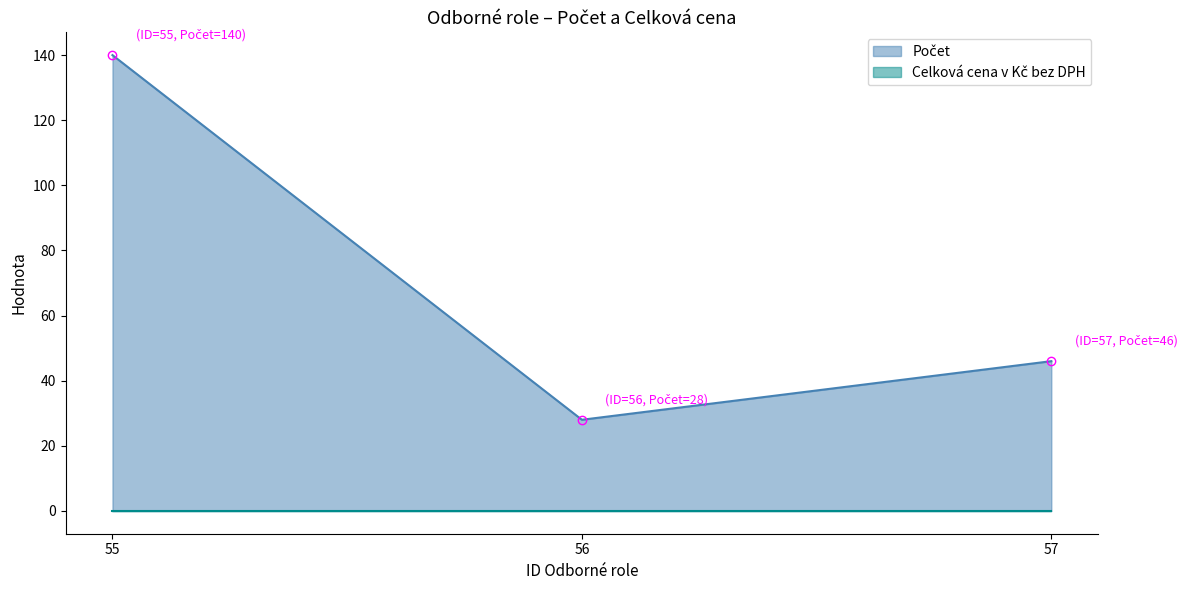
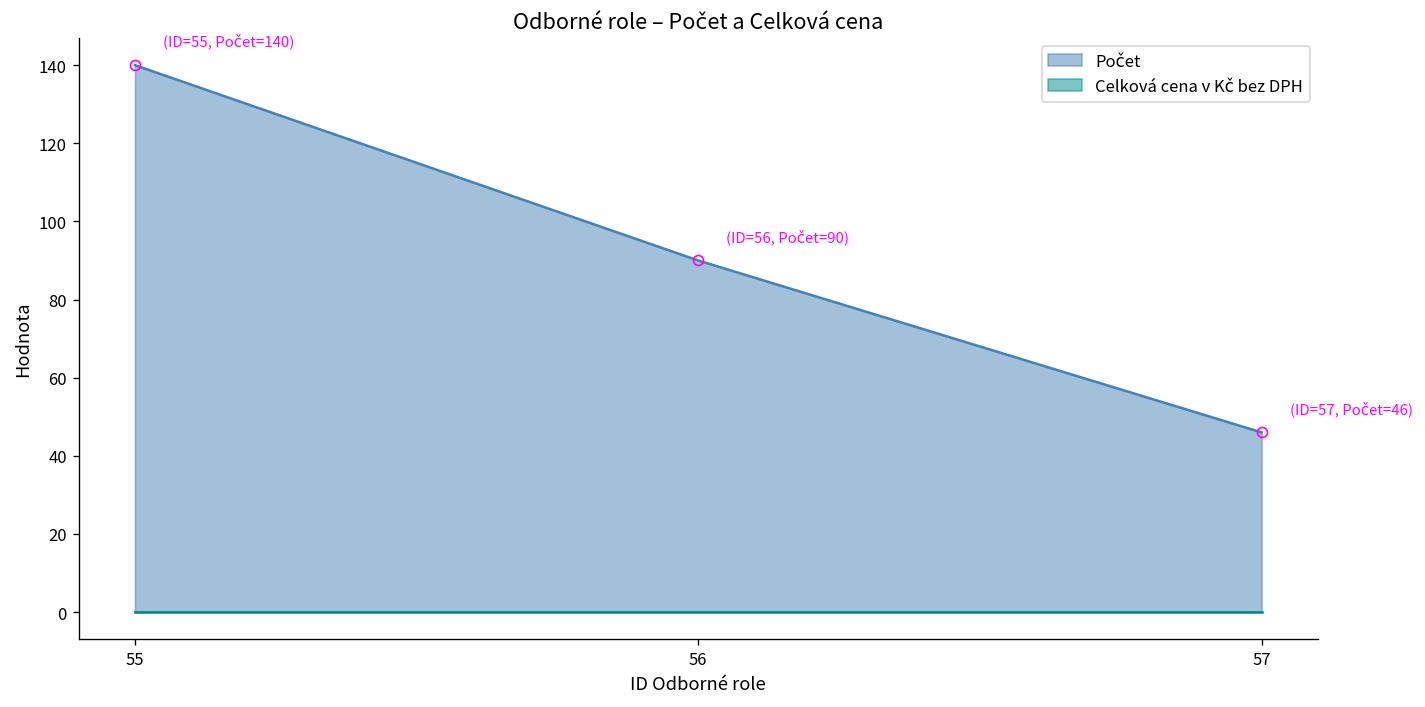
  {
    "Počet": {
-     "56": 28
+     "56": 90
    },
    "Celková cena v Kč bez DPH": {
      "55": 0,
      "56": 0,
      "57": 0
    }
  }
